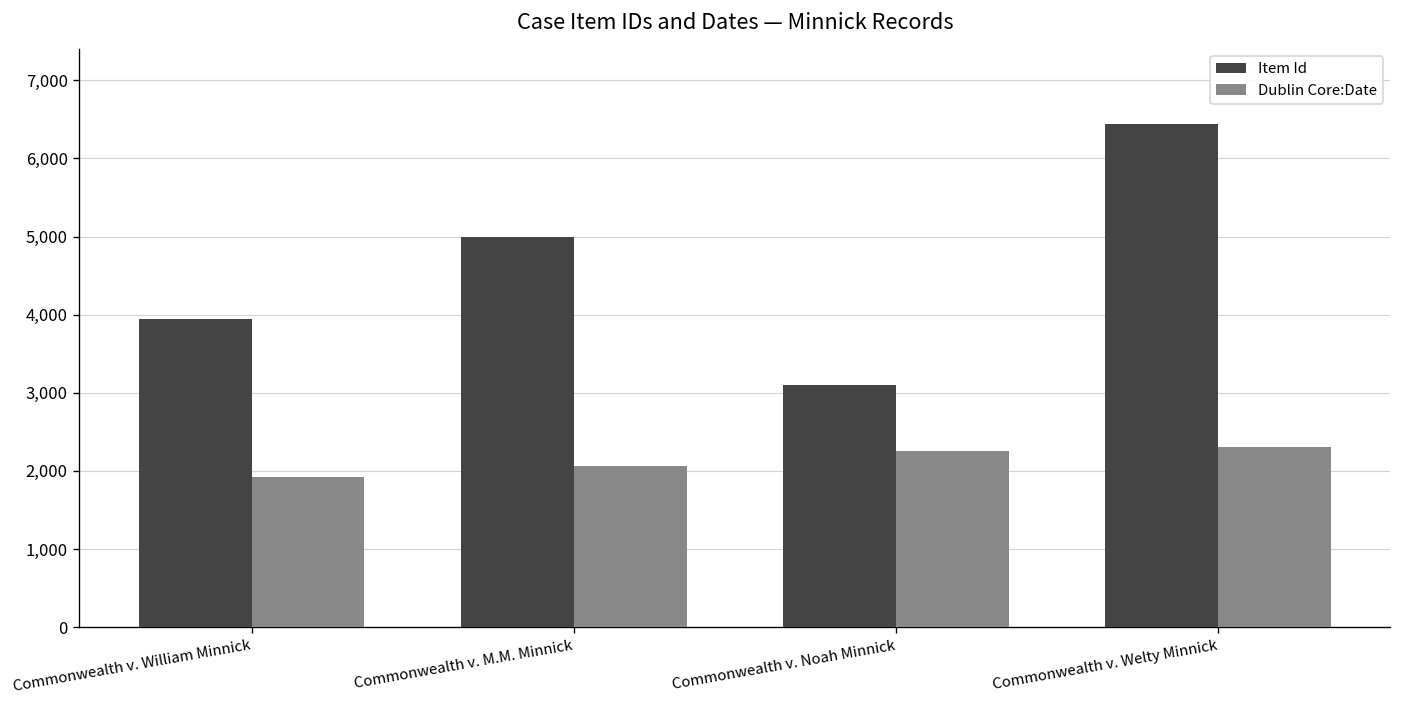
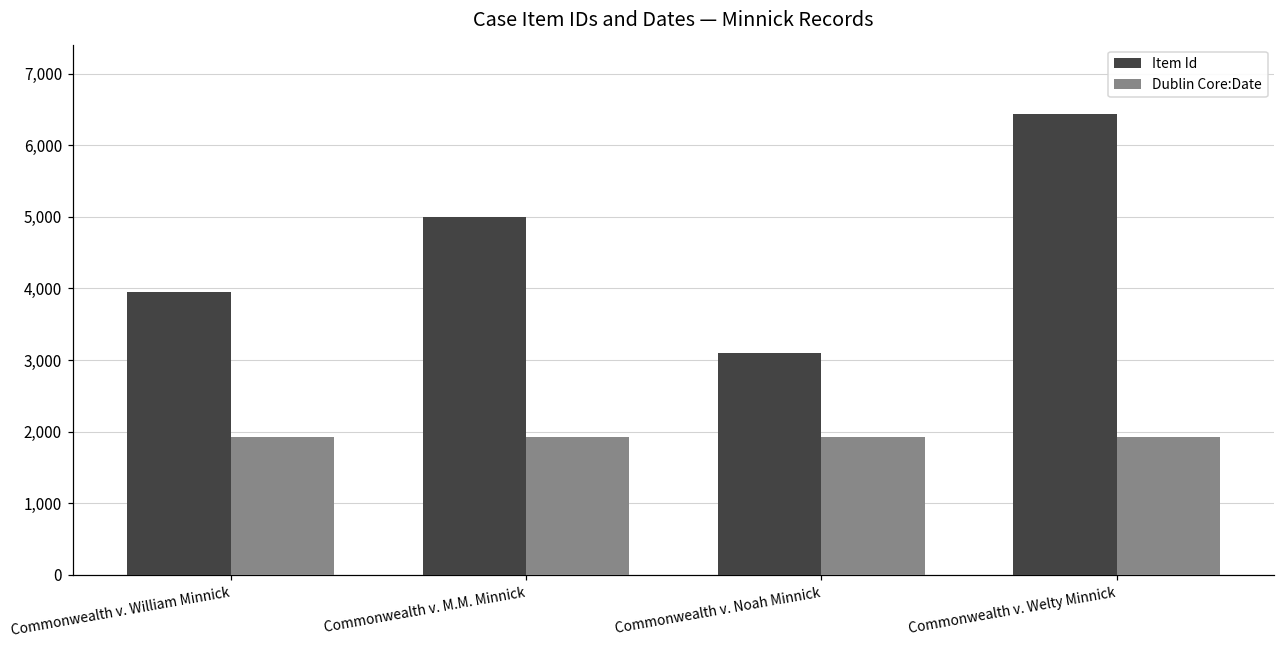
  {
    "Item Id": {
      "Commonwealth v. William Minnick": "3,900",
      "Commonwealth v. M.M. Minnick": "5,000",
      "Commonwealth v. Noah Minnick": "3,100",
      "Commonwealth v. Welty Minnick": "6,400"
    },
    "Dublin Core:Date": {
      "Commonwealth v. William Minnick": "1,900",
-     "Commonwealth v. M.M. Minnick": "2,100",
-     "Commonwealth v. Noah Minnick": "2,300",
-     "Commonwealth v. Welty Minnick": "2,300"
+     "Commonwealth v. M.M. Minnick": "1,900",
+     "Commonwealth v. Noah Minnick": "1,900",
+     "Commonwealth v. Welty Minnick": "1,900"
    }
  }
